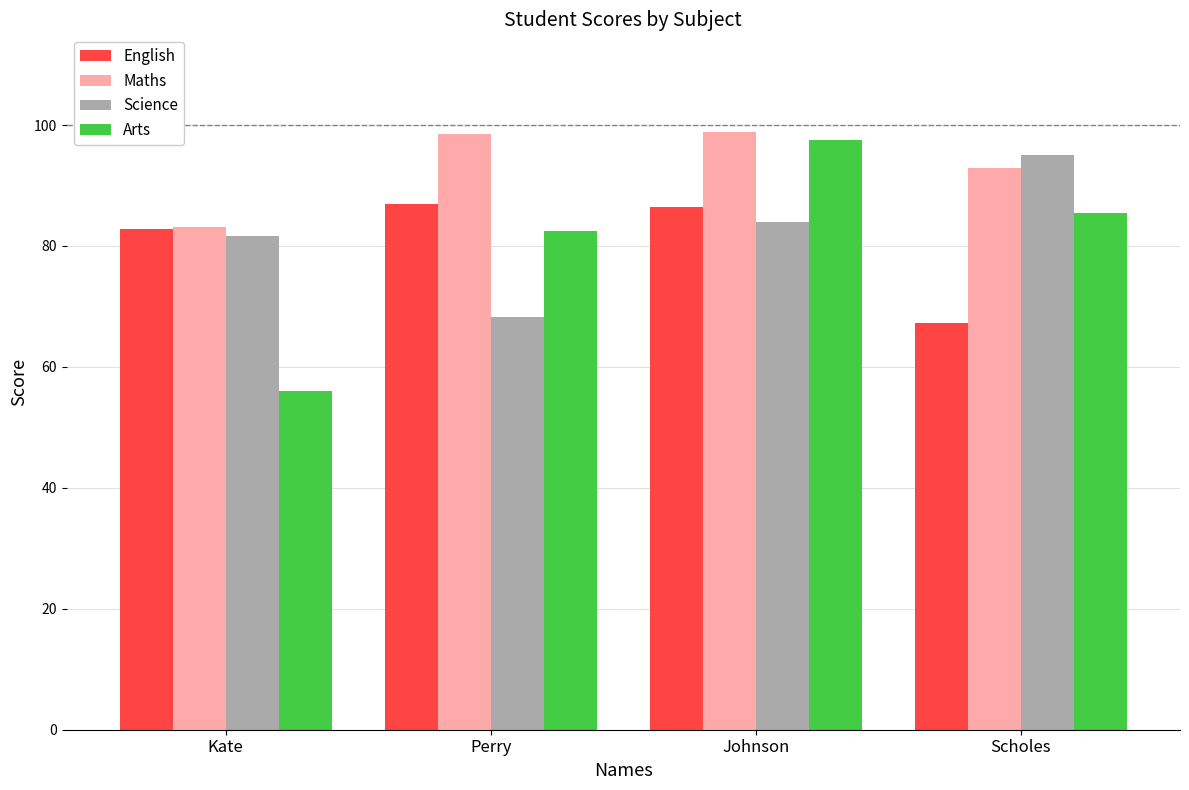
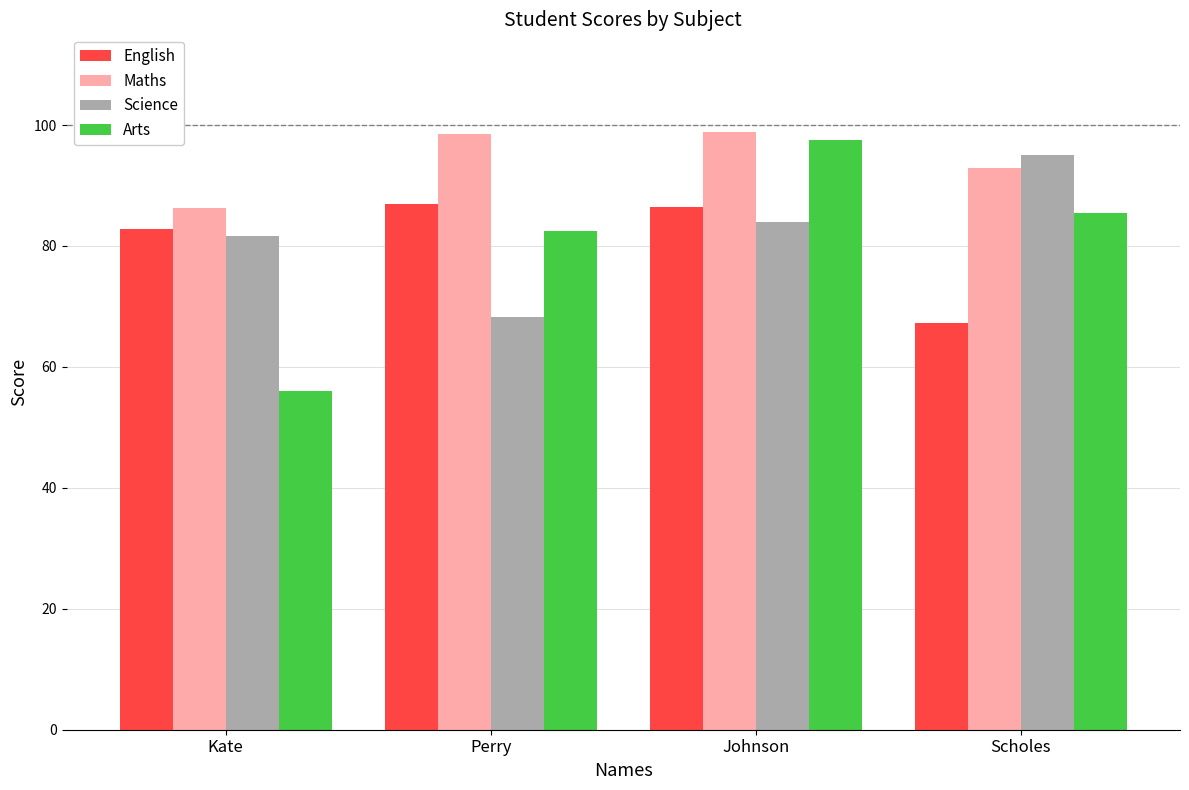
  {
    "English": {
      "Kate": 83,
      "Perry": 87,
      "Johnson": 86,
      "Scholes": 67
    },
    "Maths": {
-     "Kate": 83,
+     "Kate": 86,
      "Perry": 98,
      "Johnson": 99,
      "Scholes": 93
    },
    "Science": {
      "Kate": 82,
      "Perry": 68,
      "Johnson": 84,
      "Scholes": 95
    },
    "Arts": {
      "Kate": 56,
      "Perry": 83,
      "Johnson": 98,
      "Scholes": 86
    }
  }
